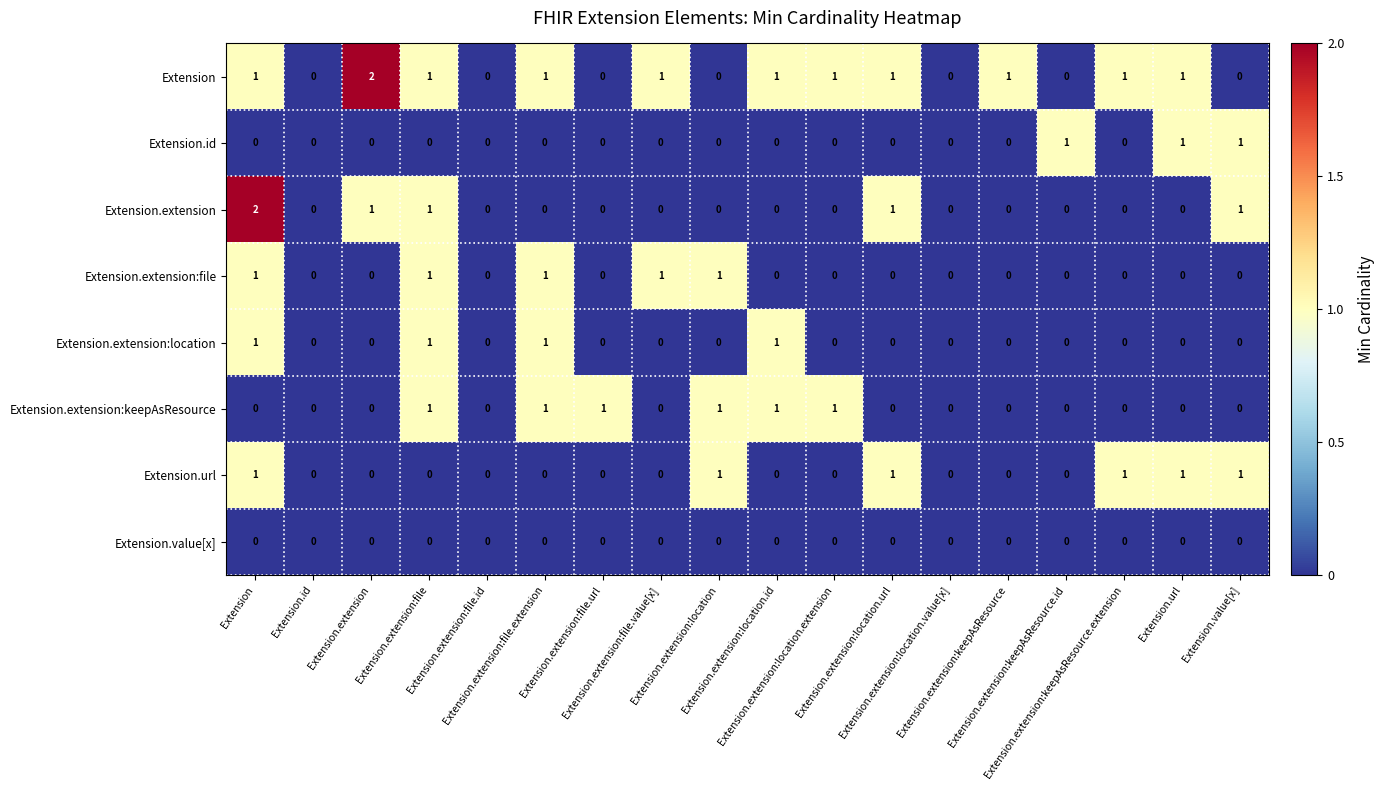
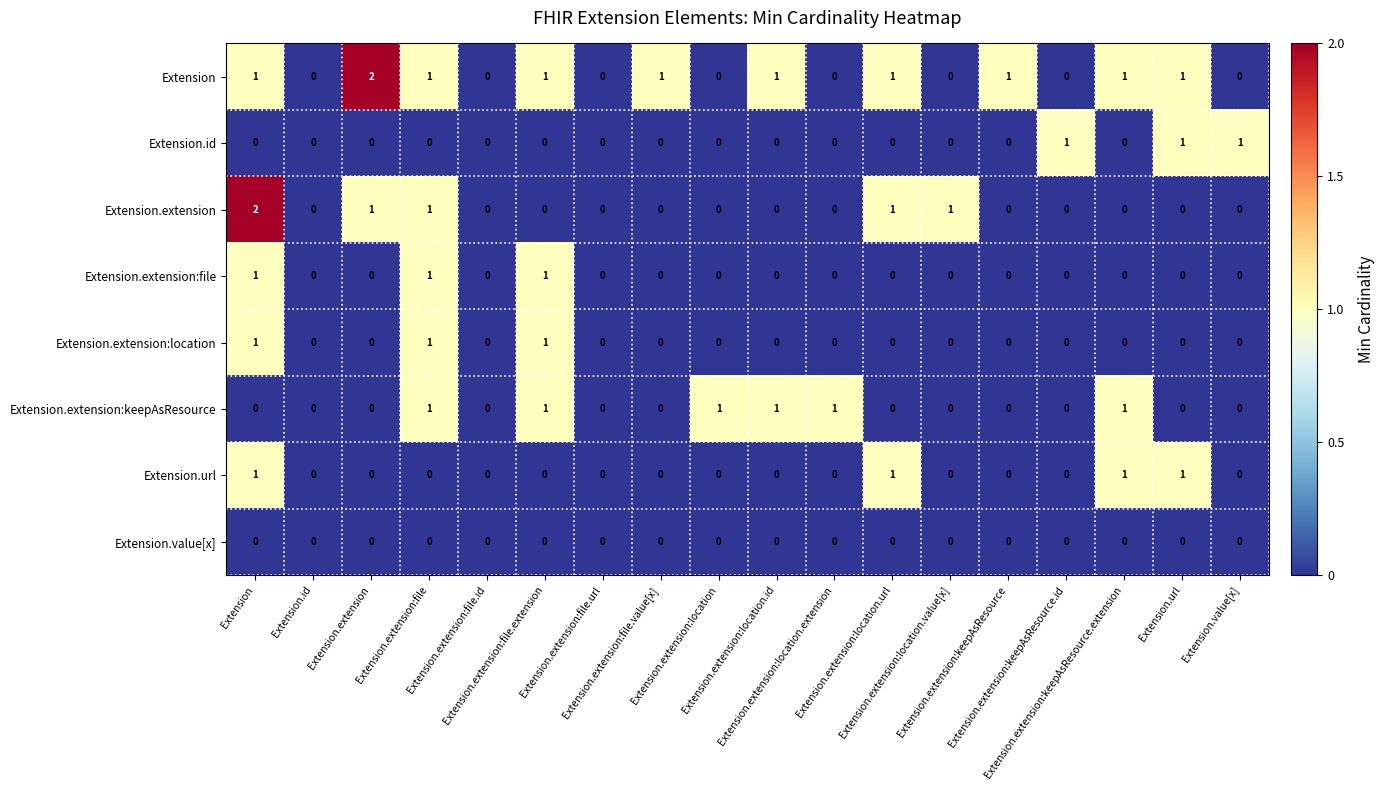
  {
    "Extension": {
      "Extension": 1,
      "Extension.id": 0,
      "Extension.extension": 2,
      "Extension.extension:file": 1,
      "Extension.extension:file.id": 0,
      "Extension.extension:file.extension": 1,
      "Extension.extension:file.url": 0,
      "Extension.extension:file.value[x]": 1,
      "Extension.extension:location": 0,
      "Extension.extension:location.id": 1,
-     "Extension.extension:location.extension": 1,
+     "Extension.extension:location.extension": 0,
      "Extension.extension:location.url": 1,
      "Extension.extension:location.value[x]": 0,
      "Extension.extension:keepAsResource": 1,
      "Extension.extension:keepAsResource.id": 0,
      "Extension.extension:keepAsResource.extension": 1,
      "Extension.url": 1,
      "Extension.value[x]": 0
    },
    "Extension.id": {
      "Extension": 0,
      "Extension.id": 0,
      "Extension.extension": 0,
      "Extension.extension:file": 0,
      "Extension.extension:file.id": 0,
      "Extension.extension:file.extension": 0,
      "Extension.extension:file.url": 0,
      "Extension.extension:file.value[x]": 0,
      "Extension.extension:location": 0,
      "Extension.extension:location.id": 0,
      "Extension.extension:location.extension": 0,
      "Extension.extension:location.url": 0,
      "Extension.extension:location.value[x]": 0,
      "Extension.extension:keepAsResource": 0,
      "Extension.extension:keepAsResource.id": 1,
      "Extension.extension:keepAsResource.extension": 0,
      "Extension.url": 1,
      "Extension.value[x]": 1
    },
    "Extension.extension": {
      "Extension": 2,
      "Extension.id": 0,
      "Extension.extension": 1,
      "Extension.extension:file": 1,
      "Extension.extension:file.id": 0,
      "Extension.extension:file.extension": 0,
      "Extension.extension:file.url": 0,
      "Extension.extension:file.value[x]": 0,
      "Extension.extension:location": 0,
      "Extension.extension:location.id": 0,
      "Extension.extension:location.extension": 0,
      "Extension.extension:location.url": 1,
-     "Extension.extension:location.value[x]": 0,
+     "Extension.extension:location.value[x]": 1,
      "Extension.extension:keepAsResource": 0,
      "Extension.extension:keepAsResource.id": 0,
      "Extension.extension:keepAsResource.extension": 0,
      "Extension.url": 0,
-     "Extension.value[x]": 1
+     "Extension.value[x]": 0
    },
    "Extension.extension:file": {
      "Extension": 1,
      "Extension.id": 0,
      "Extension.extension": 0,
      "Extension.extension:file": 1,
      "Extension.extension:file.id": 0,
      "Extension.extension:file.extension": 1,
      "Extension.extension:file.url": 0,
-     "Extension.extension:file.value[x]": 1,
-     "Extension.extension:location": 1,
+     "Extension.extension:file.value[x]": 0,
+     "Extension.extension:location": 0,
      "Extension.extension:location.id": 0,
      "Extension.extension:location.extension": 0,
      "Extension.extension:location.url": 0,
      "Extension.extension:location.value[x]": 0,
      "Extension.extension:keepAsResource": 0,
      "Extension.extension:keepAsResource.id": 0,
      "Extension.extension:keepAsResource.extension": 0,
      "Extension.url": 0,
      "Extension.value[x]": 0
    },
    "Extension.extension:location": {
      "Extension": 1,
      "Extension.id": 0,
      "Extension.extension": 0,
      "Extension.extension:file": 1,
      "Extension.extension:file.id": 0,
      "Extension.extension:file.extension": 1,
      "Extension.extension:file.url": 0,
      "Extension.extension:file.value[x]": 0,
      "Extension.extension:location": 0,
-     "Extension.extension:location.id": 1,
+     "Extension.extension:location.id": 0,
      "Extension.extension:location.extension": 0,
      "Extension.extension:location.url": 0,
      "Extension.extension:location.value[x]": 0,
      "Extension.extension:keepAsResource": 0,
      "Extension.extension:keepAsResource.id": 0,
      "Extension.extension:keepAsResource.extension": 0,
      "Extension.url": 0,
      "Extension.value[x]": 0
    },
    "Extension.extension:keepAsResource": {
      "Extension": 0,
      "Extension.id": 0,
      "Extension.extension": 0,
      "Extension.extension:file": 1,
      "Extension.extension:file.id": 0,
      "Extension.extension:file.extension": 1,
-     "Extension.extension:file.url": 1,
+     "Extension.extension:file.url": 0,
      "Extension.extension:file.value[x]": 0,
      "Extension.extension:location": 1,
      "Extension.extension:location.id": 1,
      "Extension.extension:location.extension": 1,
      "Extension.extension:location.url": 0,
      "Extension.extension:location.value[x]": 0,
      "Extension.extension:keepAsResource": 0,
      "Extension.extension:keepAsResource.id": 0,
-     "Extension.extension:keepAsResource.extension": 0,
+     "Extension.extension:keepAsResource.extension": 1,
      "Extension.url": 0,
      "Extension.value[x]": 0
    },
    "Extension.url": {
      "Extension": 1,
      "Extension.id": 0,
      "Extension.extension": 0,
      "Extension.extension:file": 0,
      "Extension.extension:file.id": 0,
      "Extension.extension:file.extension": 0,
      "Extension.extension:file.url": 0,
      "Extension.extension:file.value[x]": 0,
-     "Extension.extension:location": 1,
+     "Extension.extension:location": 0,
      "Extension.extension:location.id": 0,
      "Extension.extension:location.extension": 0,
      "Extension.extension:location.url": 1,
      "Extension.extension:location.value[x]": 0,
      "Extension.extension:keepAsResource": 0,
      "Extension.extension:keepAsResource.id": 0,
      "Extension.extension:keepAsResource.extension": 1,
      "Extension.url": 1,
-     "Extension.value[x]": 1
+     "Extension.value[x]": 0
    },
    "Extension.value[x]": {
      "Extension": 0,
      "Extension.id": 0,
      "Extension.extension": 0,
      "Extension.extension:file": 0,
      "Extension.extension:file.id": 0,
      "Extension.extension:file.extension": 0,
      "Extension.extension:file.url": 0,
      "Extension.extension:file.value[x]": 0,
      "Extension.extension:location": 0,
      "Extension.extension:location.id": 0,
      "Extension.extension:location.extension": 0,
      "Extension.extension:location.url": 0,
      "Extension.extension:location.value[x]": 0,
      "Extension.extension:keepAsResource": 0,
      "Extension.extension:keepAsResource.id": 0,
      "Extension.extension:keepAsResource.extension": 0,
      "Extension.url": 0,
      "Extension.value[x]": 0
    }
  }
